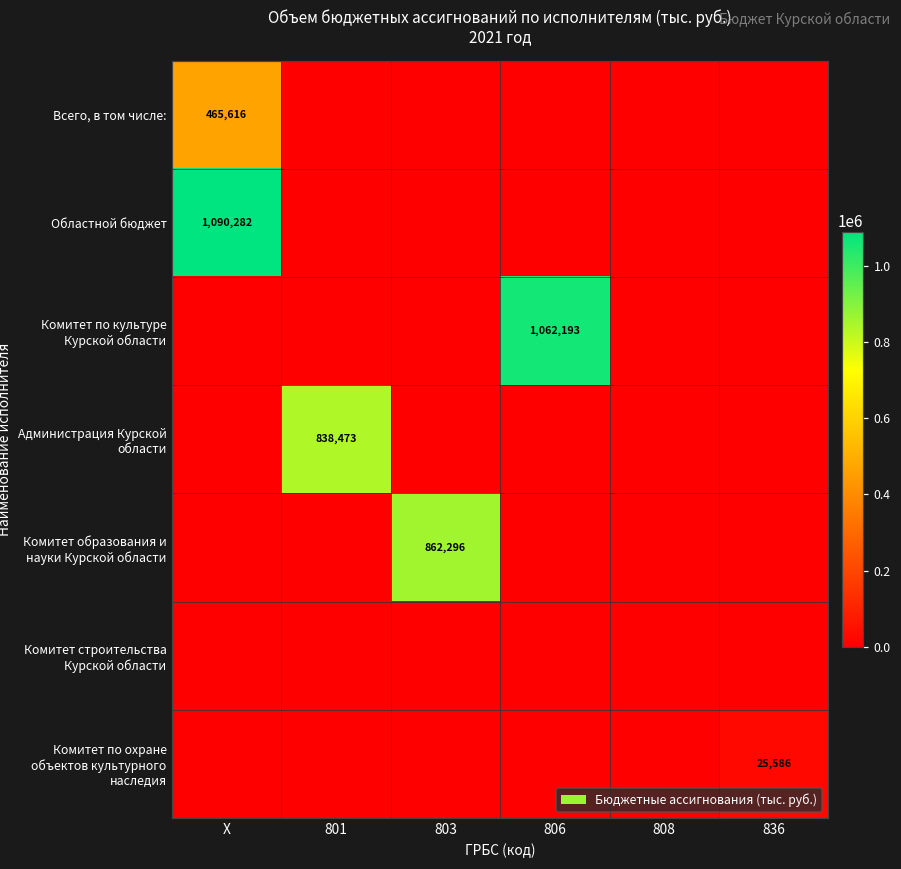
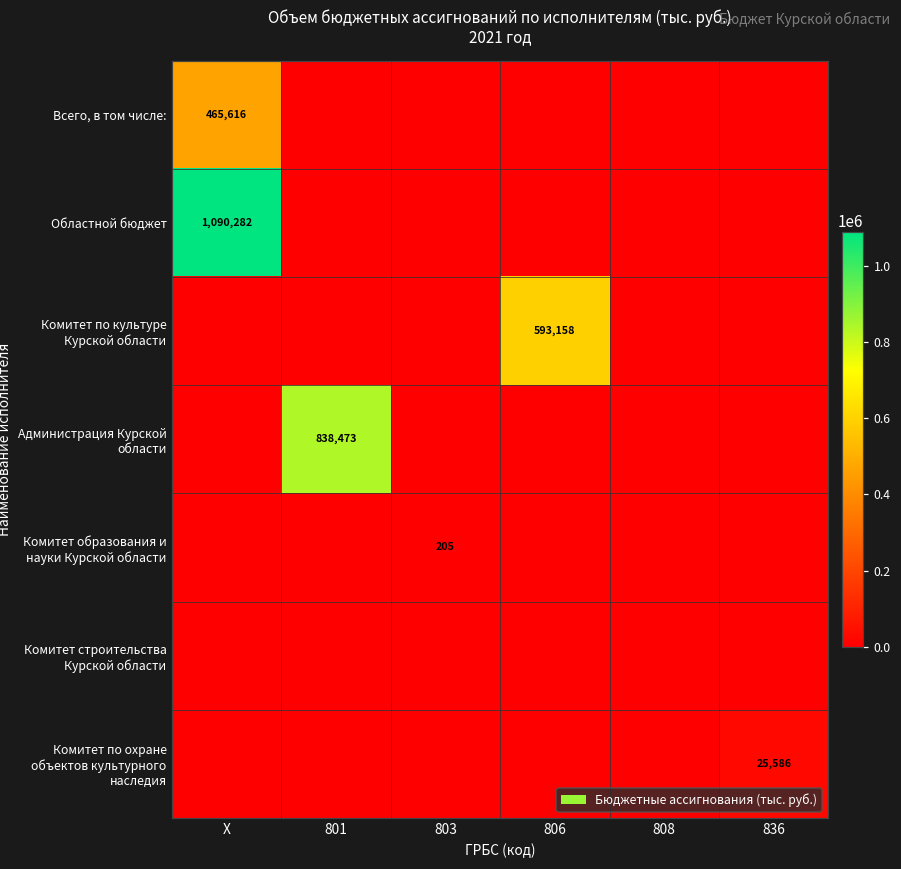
  {
    "Всего, в том числе:": {
      "Х": "465,616"
    },
    "Областной бюджет": {
      "Х": "1,090,282"
    },
    "Комитет по культуре Курской области": {
-     "806": "1,062,193"
+     "806": "593,158"
    },
    "Администрация Курской области": {
      "801": "838,473"
    },
    "Комитет образования и науки Курской области": {
-     "803": "862,296"
+     "803": "205"
    },
    "Комитет по охране объектов культурного наследия": {
      "836": "25,586"
    }
  }
